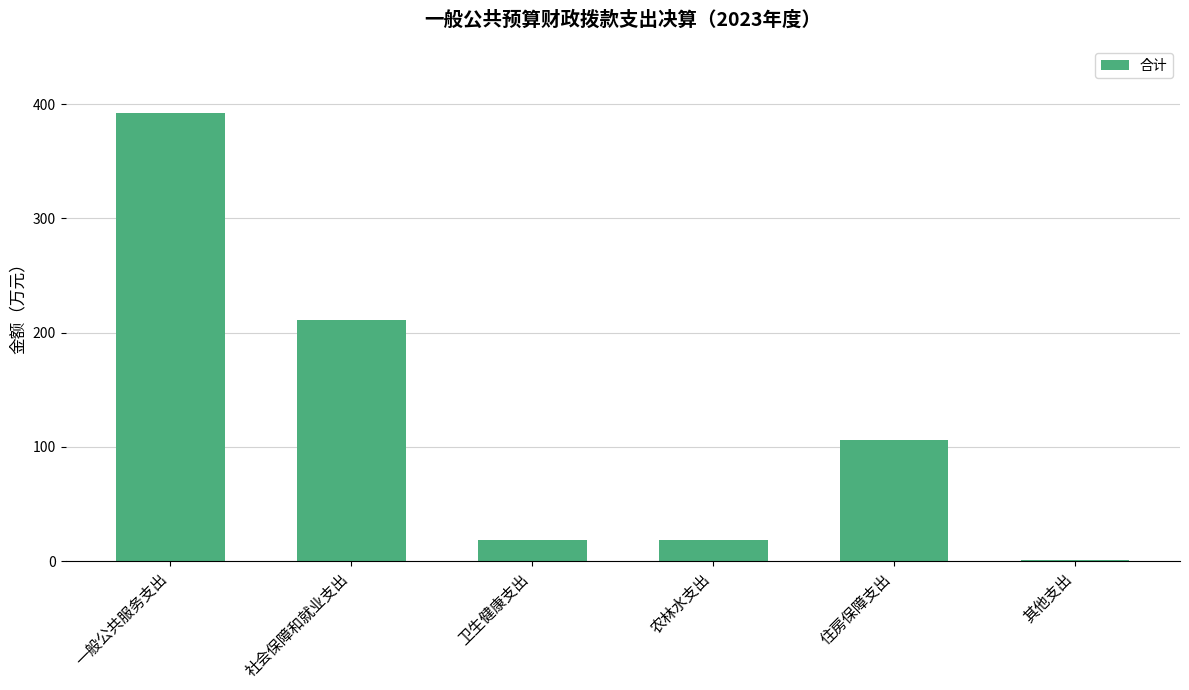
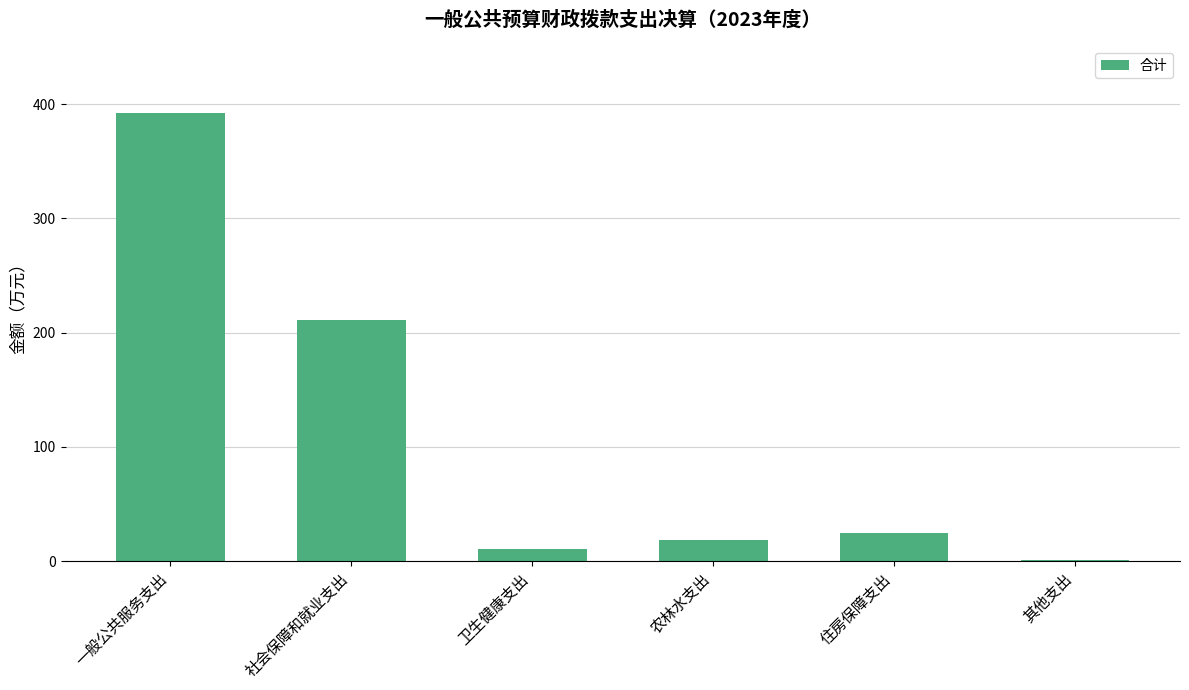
  {
    "一般公共服务支出": 392,
    "社会保障和就业支出": 211,
-   "卫生健康支出": 18,
+   "卫生健康支出": 11,
    "农林水支出": 18,
-   "住房保障支出": 106
+   "住房保障支出": 24
  }
